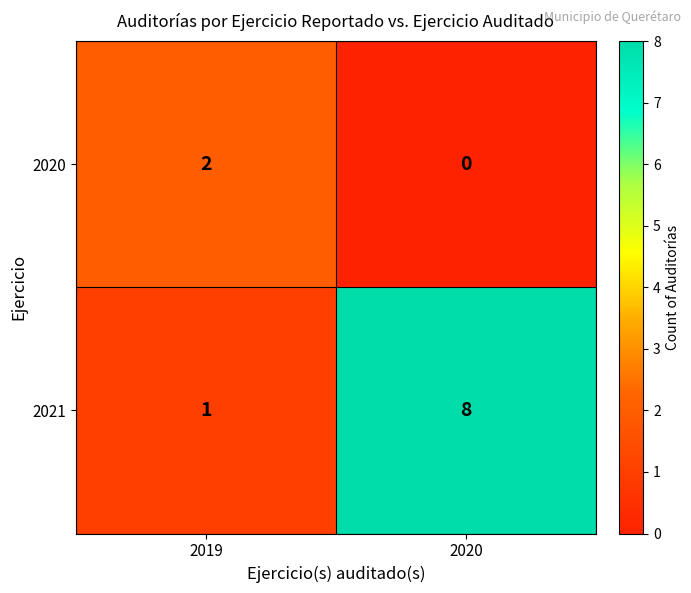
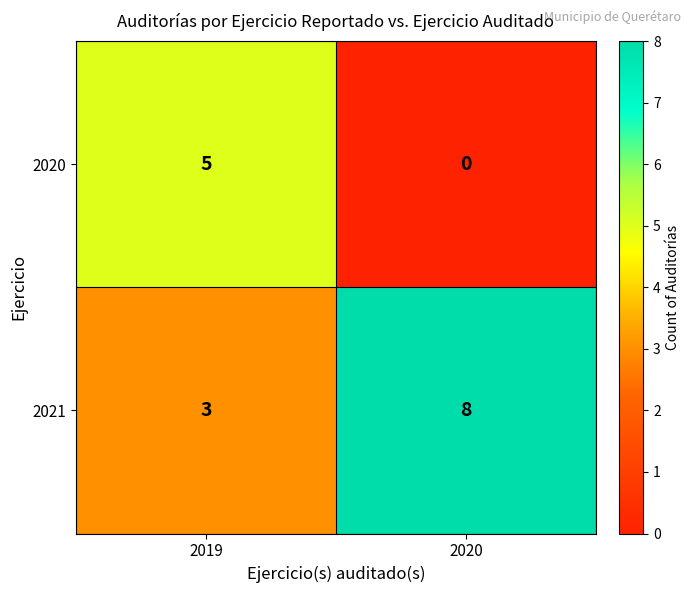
  {
    "2020": {
-     "2019": 2,
+     "2019": 5,
      "2020": 0
    },
    "2021": {
-     "2019": 1,
+     "2019": 3,
      "2020": 8
    }
  }
